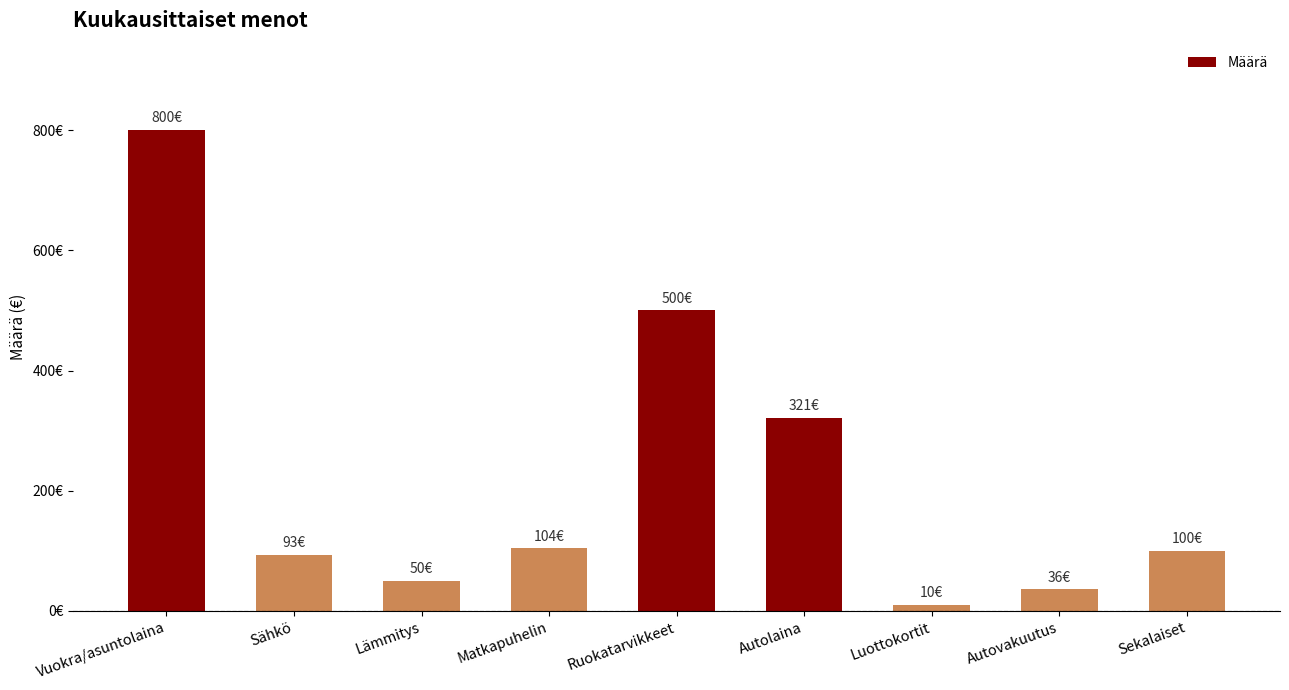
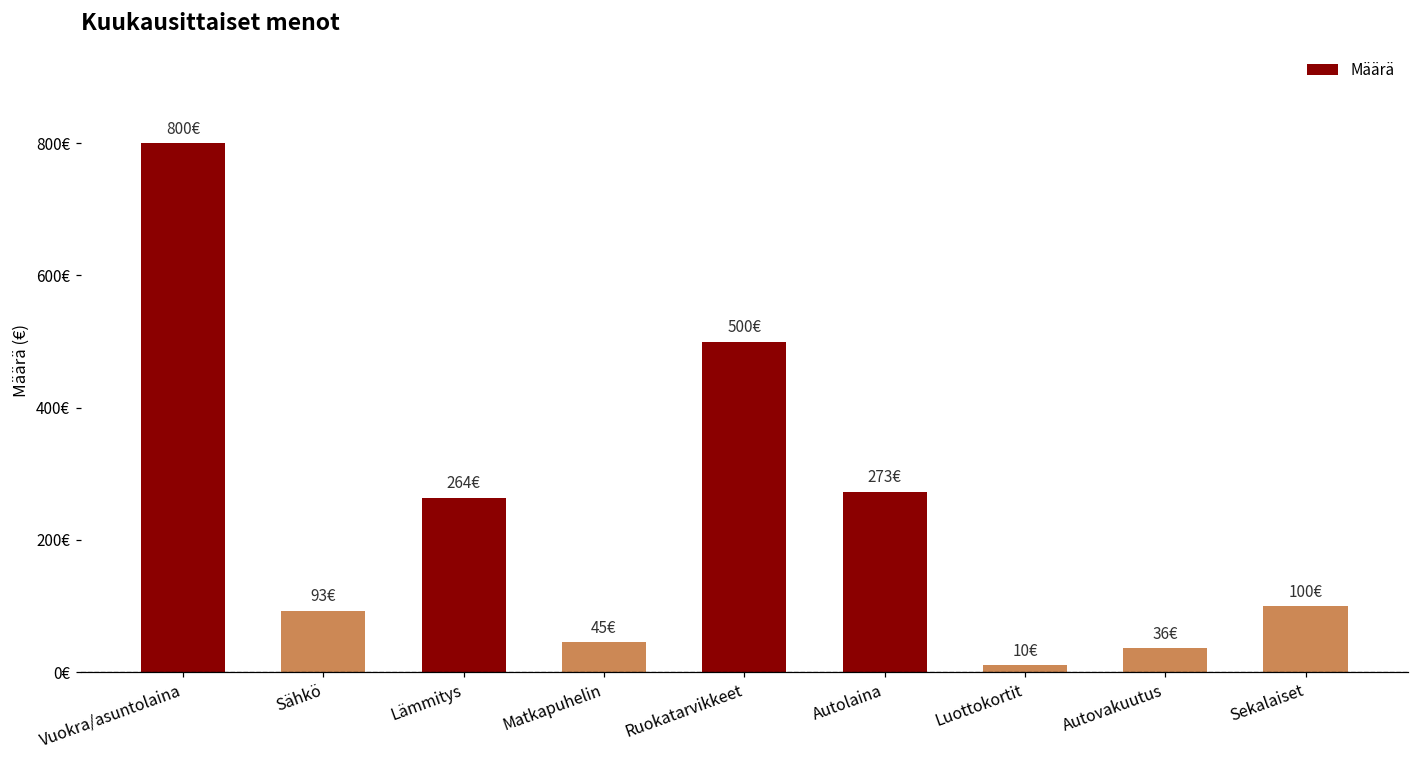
  {
    "Vuokra/asuntolaina": "800€",
    "Sähkö": "93€",
-   "Lämmitys": "50€",
-   "Matkapuhelin": "104€",
+   "Lämmitys": "264€",
+   "Matkapuhelin": "45€",
    "Ruokatarvikkeet": "500€",
-   "Autolaina": "321€",
+   "Autolaina": "273€",
    "Luottokortit": "10€",
    "Autovakuutus": "36€",
    "Sekalaiset": "100€"
  }
